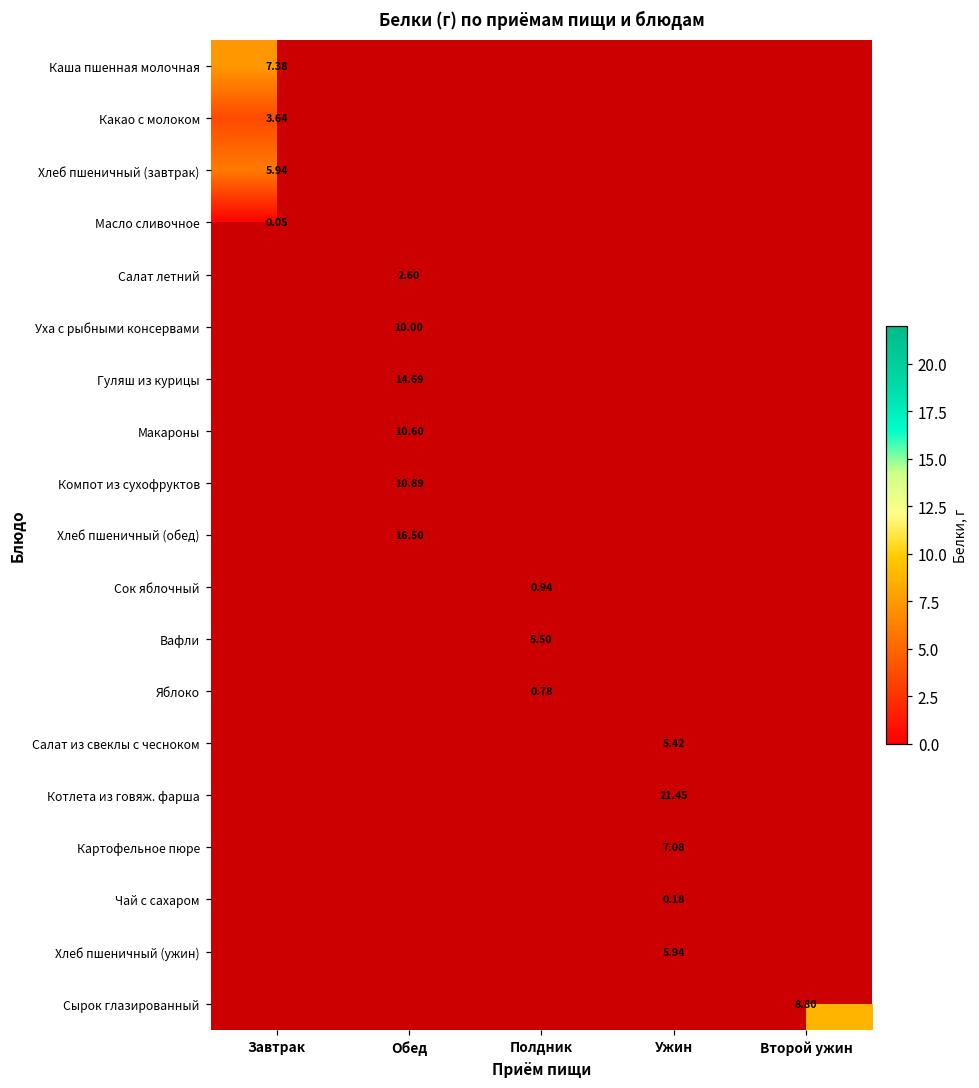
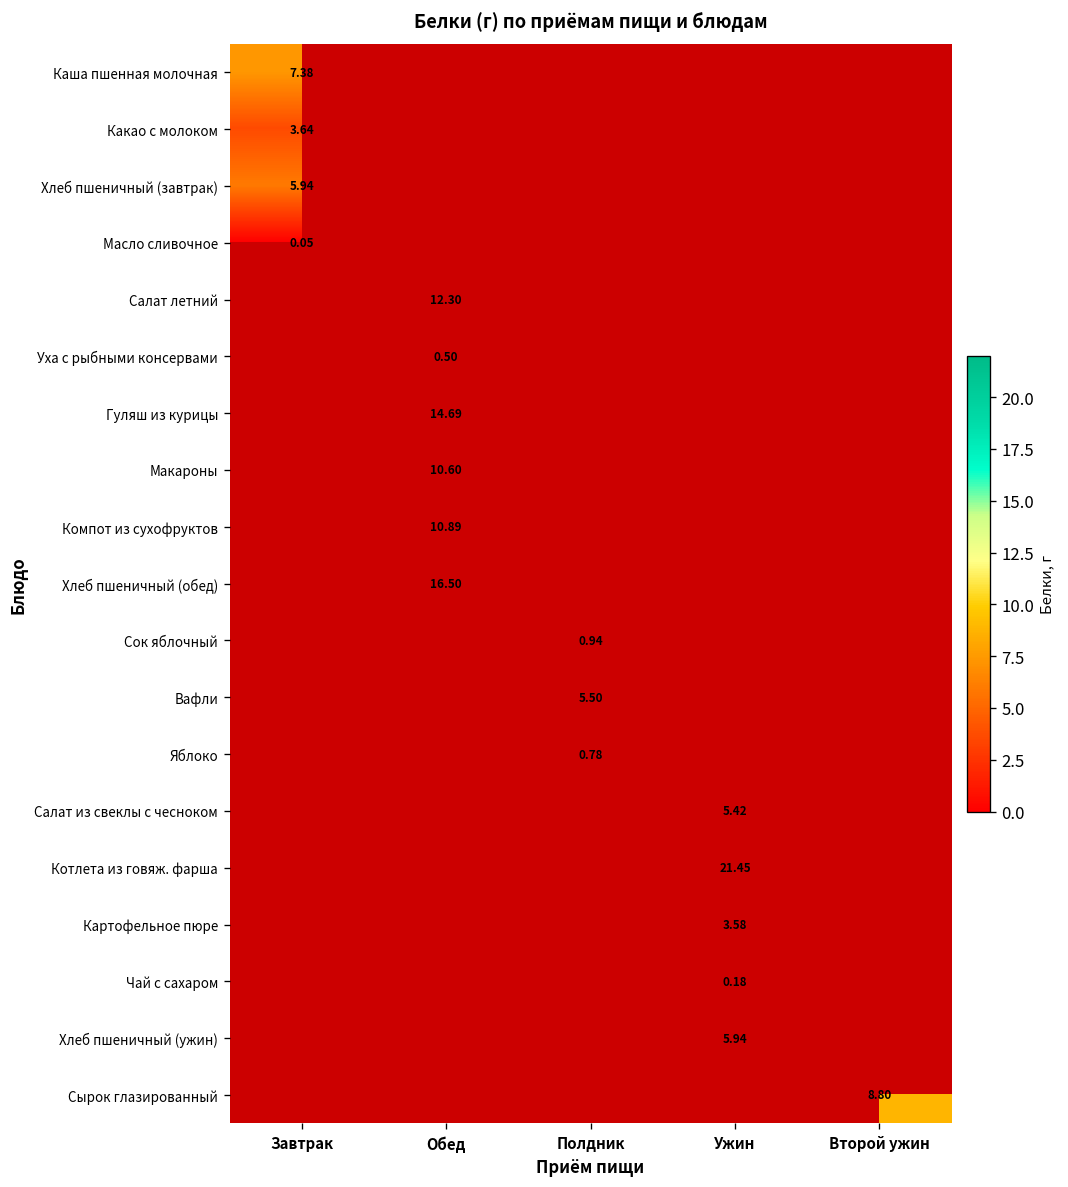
  {
    "Каша пшенная молочная": {
      "Завтрак": 7.38
    },
    "Какао с молоком": {
      "Завтрак": 3.64
    },
    "Хлеб пшеничный (завтрак)": {
      "Завтрак": 5.94
    },
    "Масло сливочное": {
      "Завтрак": 0.05
    },
    "Салат летний": {
-     "Обед": 2.60
+     "Обед": 12.30
    },
    "Уха с рыбными консервами": {
-     "Обед": 10.00
+     "Обед": 0.50
    },
    "Гуляш из курицы": {
      "Обед": 14.69
    },
    "Макароны": {
      "Обед": 10.60
    },
    "Компот из сухофруктов": {
      "Обед": 10.89
    },
    "Хлеб пшеничный (обед)": {
      "Обед": 16.50
    },
    "Сок яблочный": {
      "Полдник": 0.94
    },
    "Вафли": {
      "Полдник": 5.50
    },
    "Яблоко": {
      "Полдник": 0.78
    },
    "Салат из свеклы с чесноком": {
      "Ужин": 5.42
    },
    "Котлета из говяж. фарша": {
      "Ужин": 21.45
    },
    "Картофельное пюре": {
-     "Ужин": 7.08
+     "Ужин": 3.58
    },
    "Чай с сахаром": {
      "Ужин": 0.18
    },
    "Хлеб пшеничный (ужин)": {
      "Ужин": 5.94
    },
    "Сырок глазированный": {
      "Второй ужин": 8.80
    }
  }
